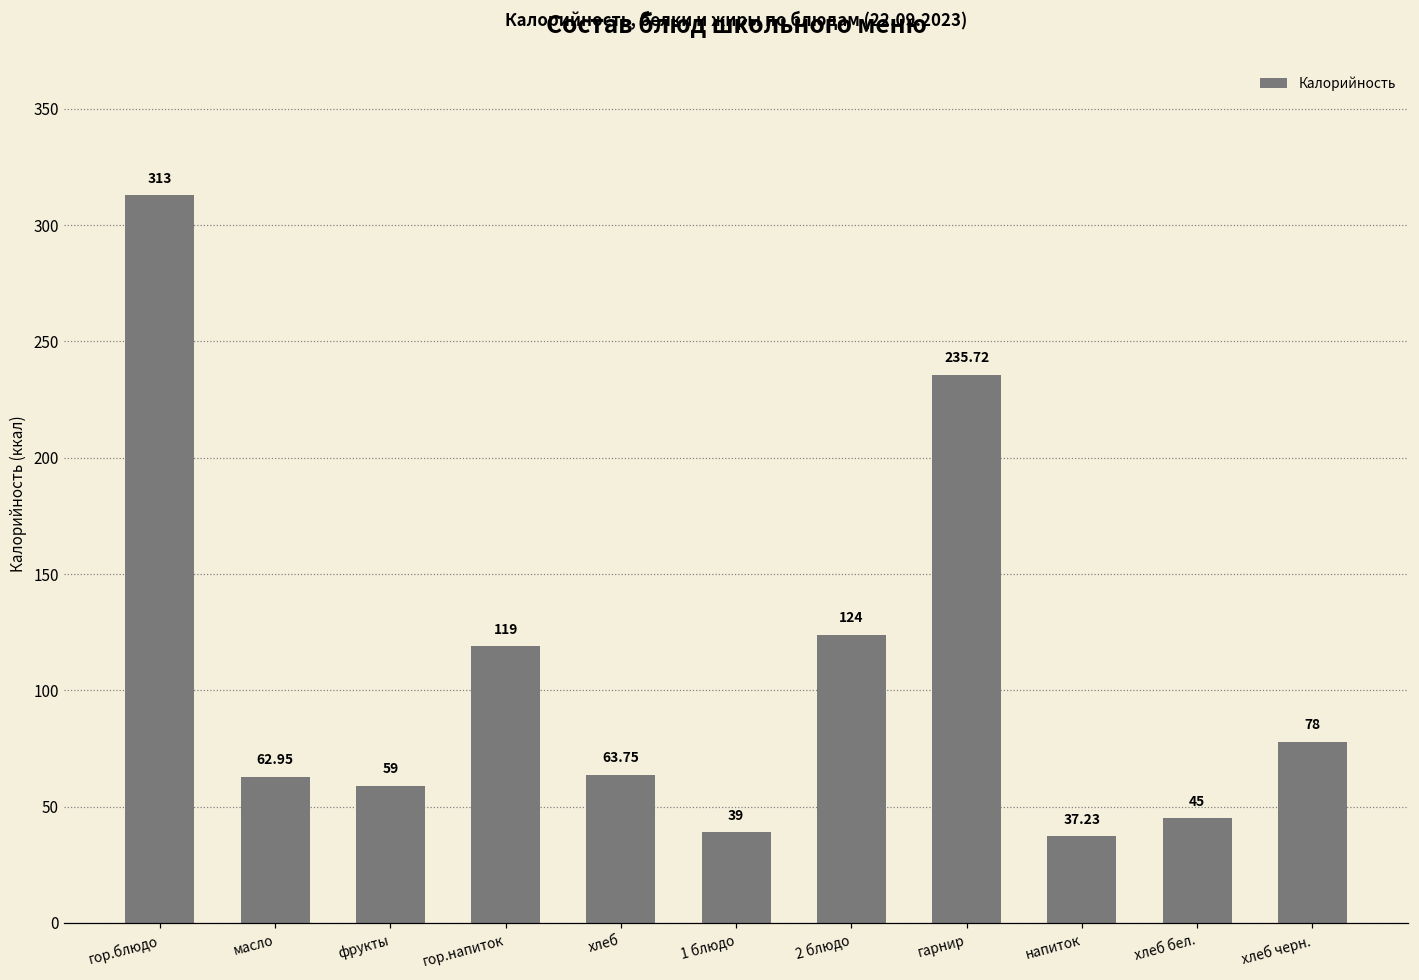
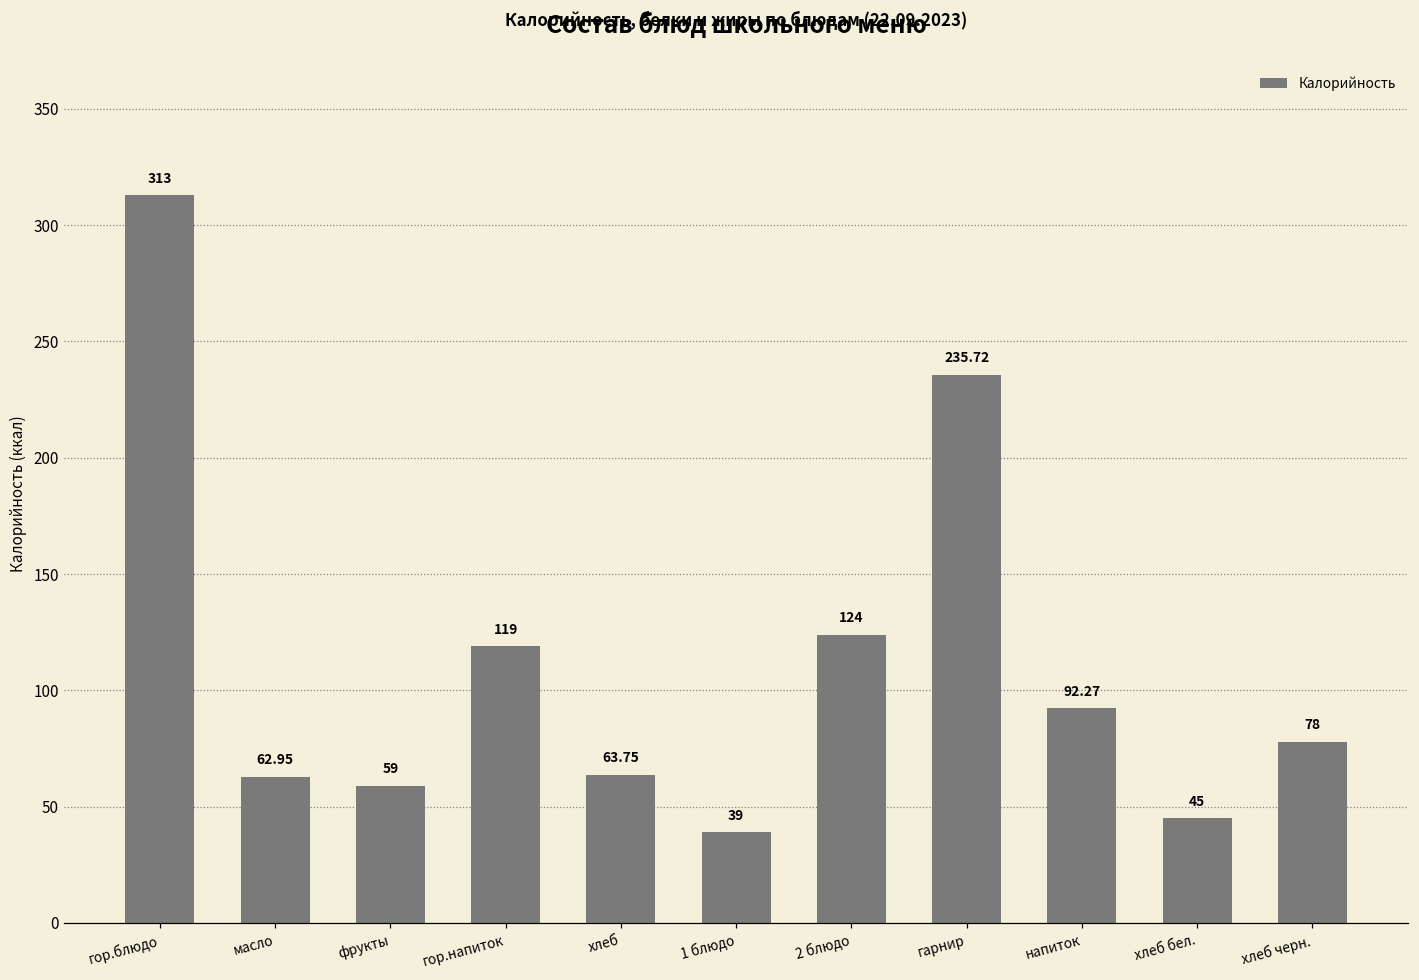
  {
    "гор.блюдо": 313,
    "масло": 62.95,
    "фрукты": 59,
    "гор.напиток": 119,
    "хлеб": 63.75,
    "1 блюдо": 39,
    "2 блюдо": 124,
    "гарнир": 235.72,
-   "напиток": 37.23,
+   "напиток": 92.27,
    "хлеб бел.": 45,
    "хлеб черн.": 78
  }
